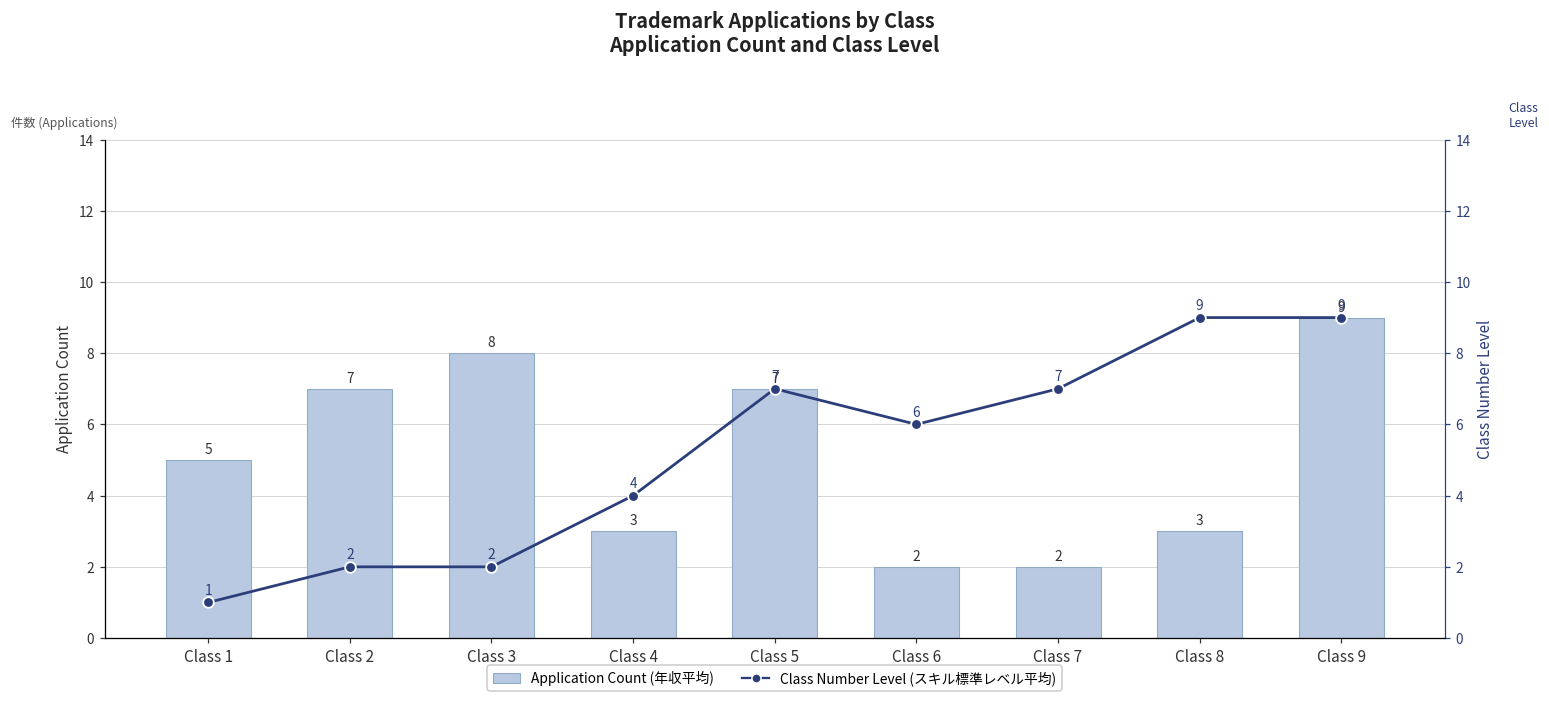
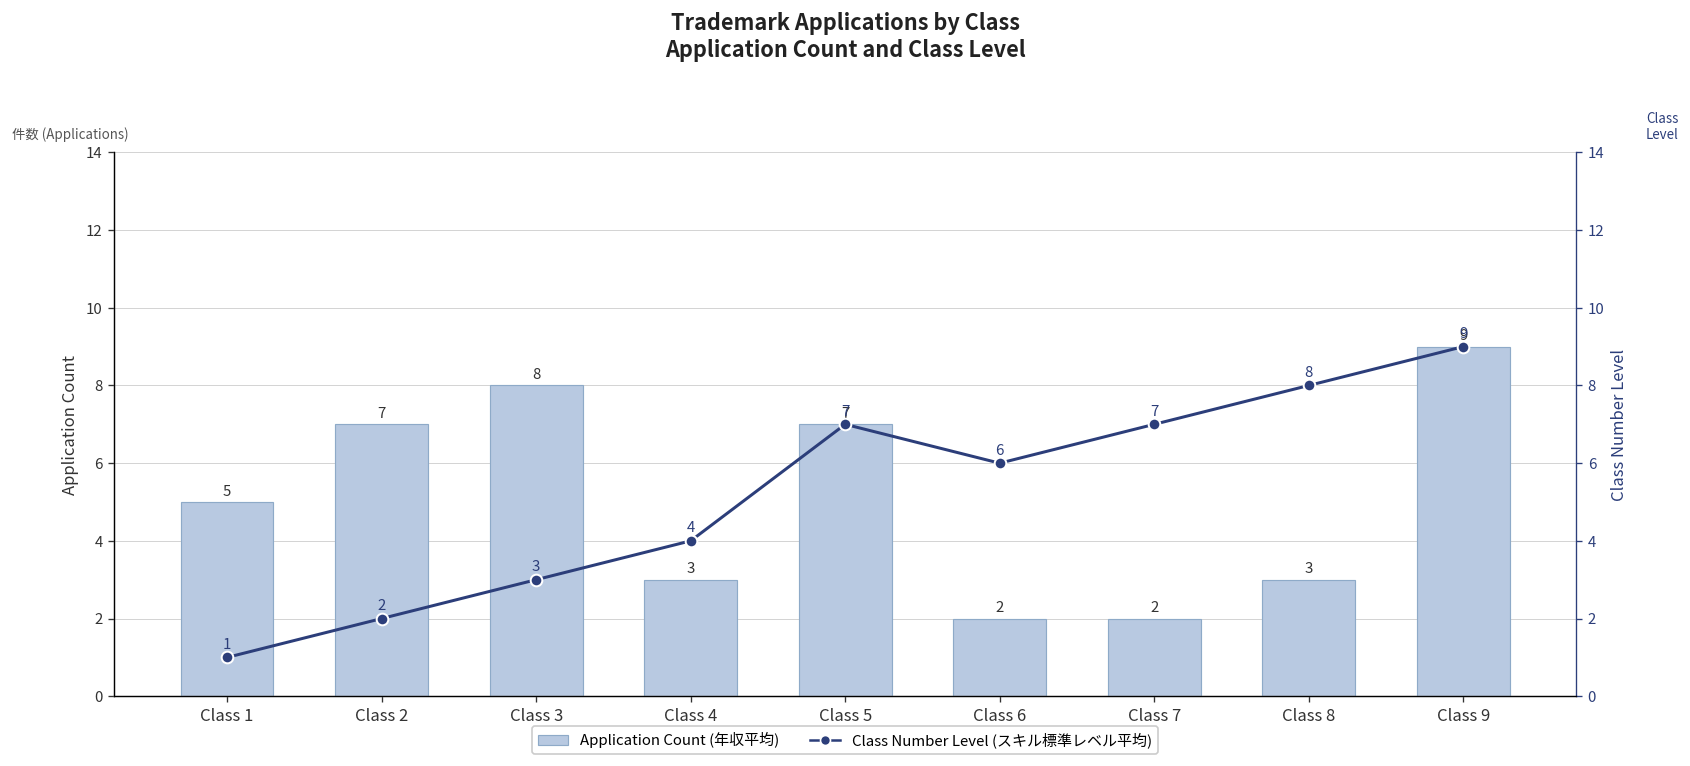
  {
    "Application Count (年収平均)": {
      "Class 1": 5,
      "Class 2": 7,
      "Class 3": 8,
      "Class 4": 3,
      "Class 6": 2,
      "Class 7": 2,
      "Class 8": 3
    },
    "Class Number Level (スキル標準レベル平均)": {
      "Class 1": 1,
      "Class 2": 2,
-     "Class 3": 2,
+     "Class 3": 3,
      "Class 4": 4,
      "Class 6": 6,
      "Class 7": 7,
-     "Class 8": 9
+     "Class 8": 8
    }
  }
